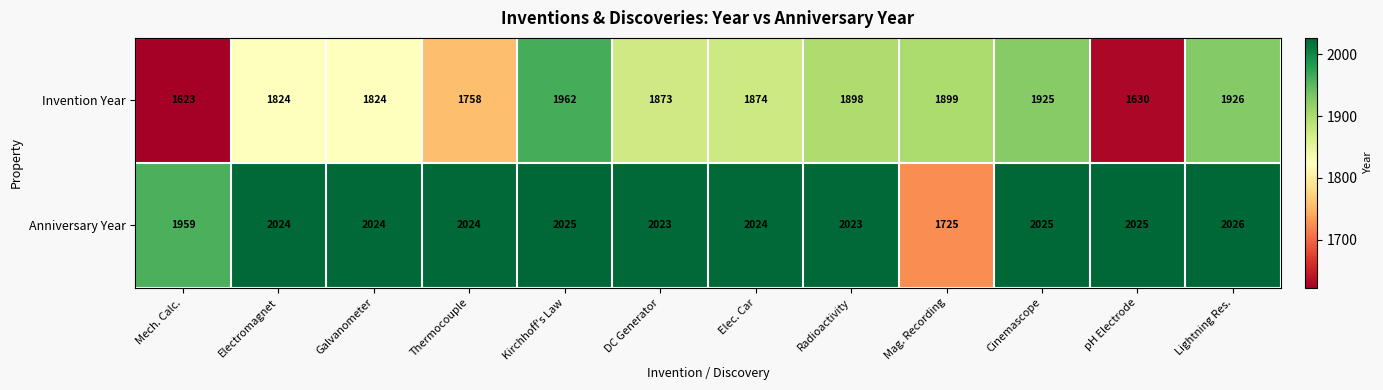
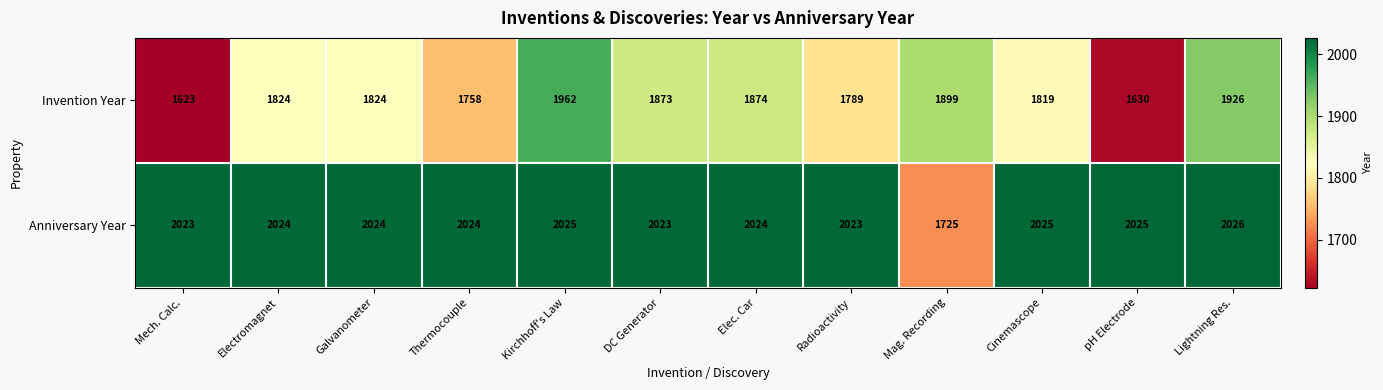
  {
    "Invention Year": {
      "Mech. Calc.": 1623,
      "Electromagnet": 1824,
      "Galvanometer": 1824,
      "Thermocouple": 1758,
      "Kirchhoff's Law": 1962,
      "DC Generator": 1873,
      "Elec. Car": 1874,
-     "Radioactivity": 1898,
+     "Radioactivity": 1789,
      "Mag. Recording": 1899,
-     "Cinemascope": 1925,
+     "Cinemascope": 1819,
      "pH Electrode": 1630,
      "Lightning Res.": 1926
    },
    "Anniversary Year": {
-     "Mech. Calc.": 1959,
+     "Mech. Calc.": 2023,
      "Electromagnet": 2024,
      "Galvanometer": 2024,
      "Thermocouple": 2024,
      "Kirchhoff's Law": 2025,
      "DC Generator": 2023,
      "Elec. Car": 2024,
      "Radioactivity": 2023,
      "Mag. Recording": 1725,
      "Cinemascope": 2025,
      "pH Electrode": 2025,
      "Lightning Res.": 2026
    }
  }
